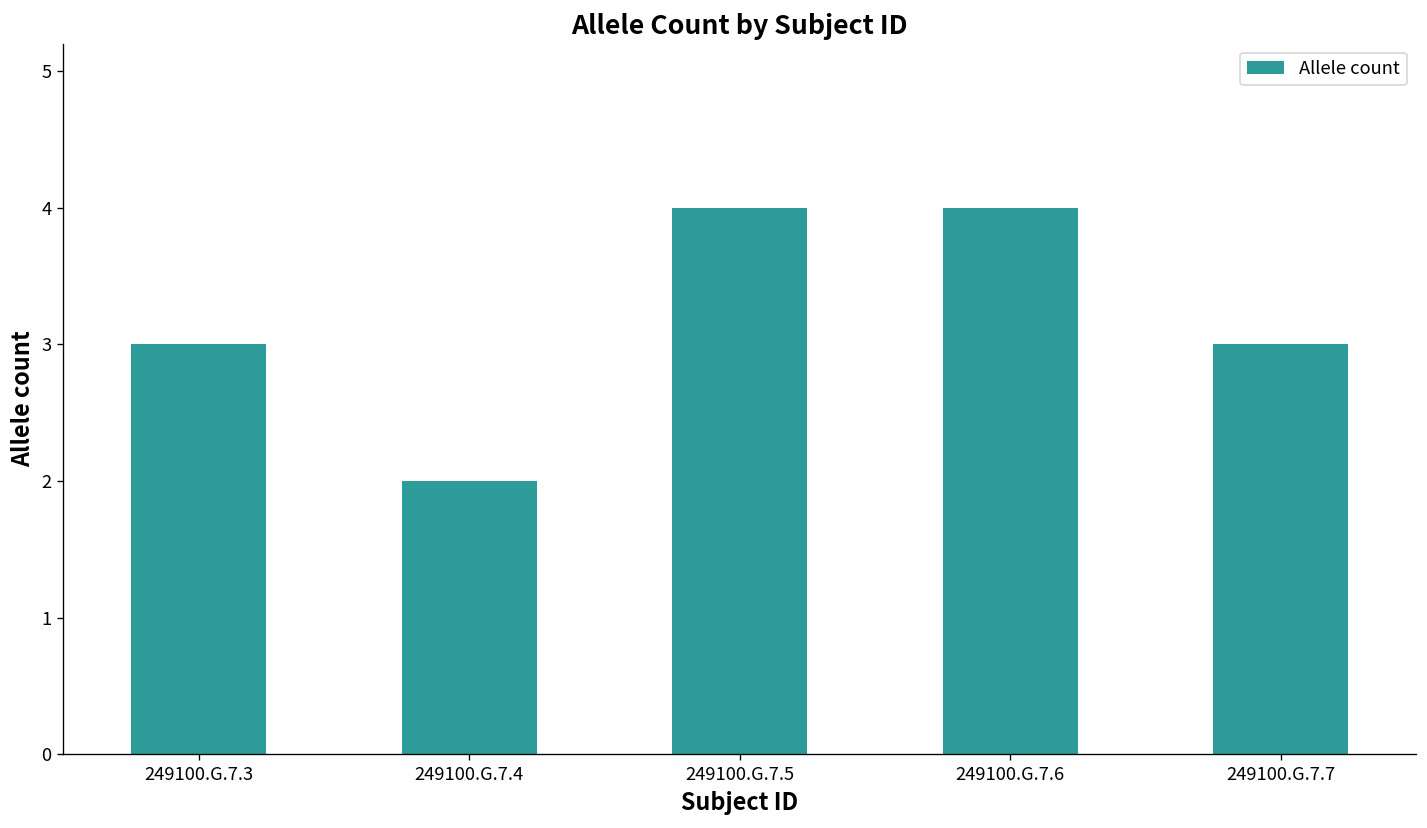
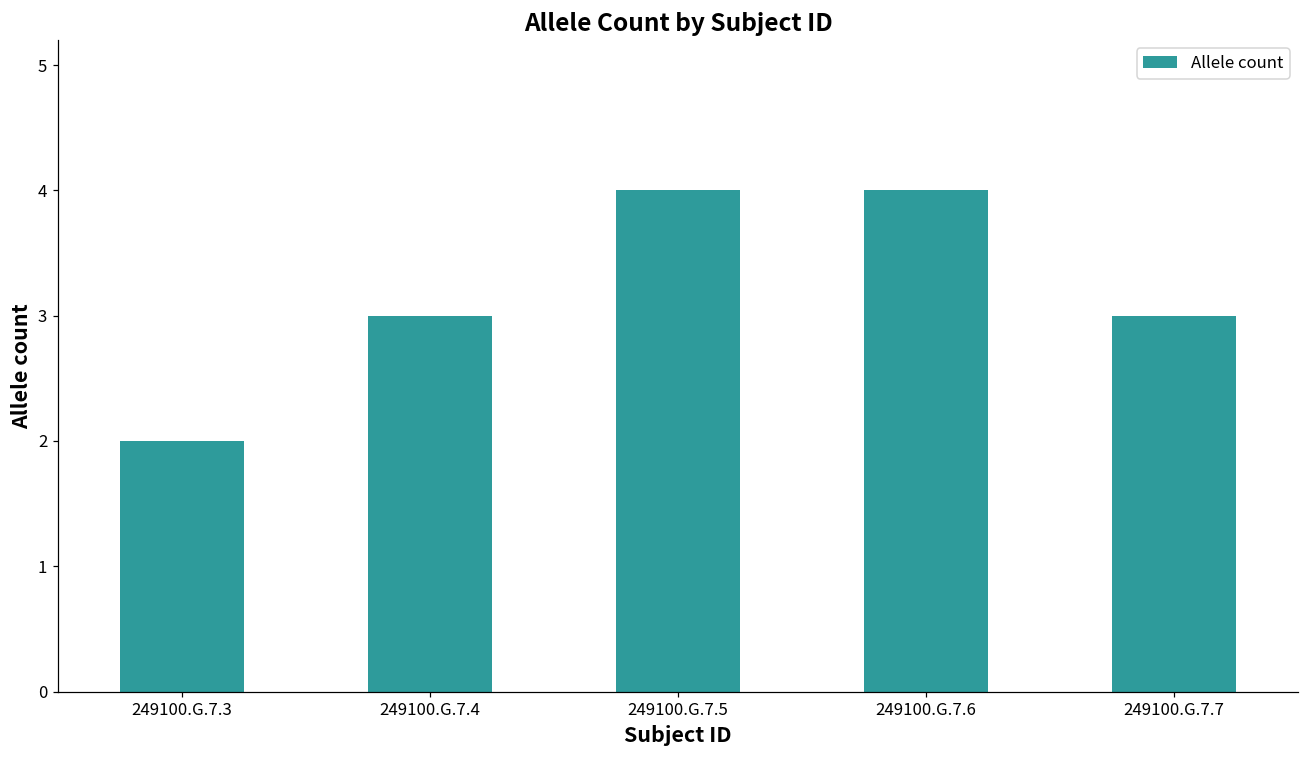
  {
-   "249100.G.7.3": 3,
-   "249100.G.7.4": 2,
+   "249100.G.7.3": 2,
+   "249100.G.7.4": 3,
    "249100.G.7.5": 4,
    "249100.G.7.6": 4,
    "249100.G.7.7": 3
  }
